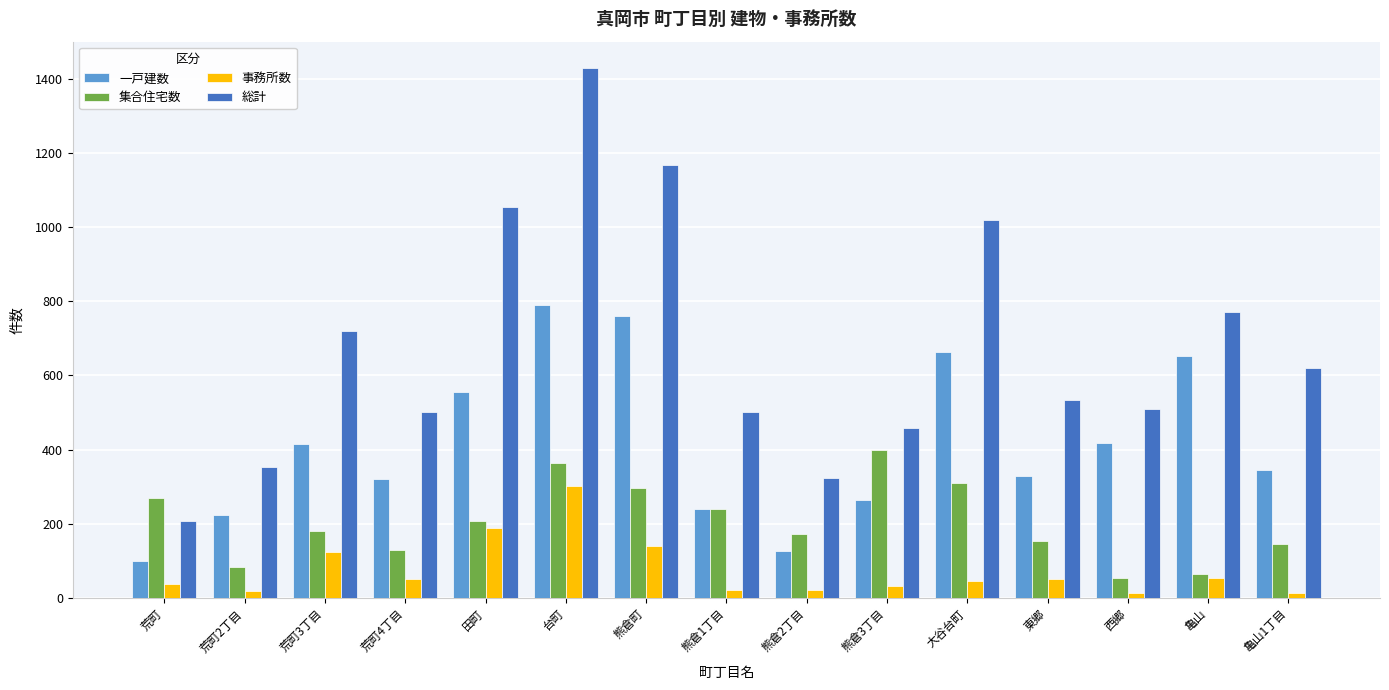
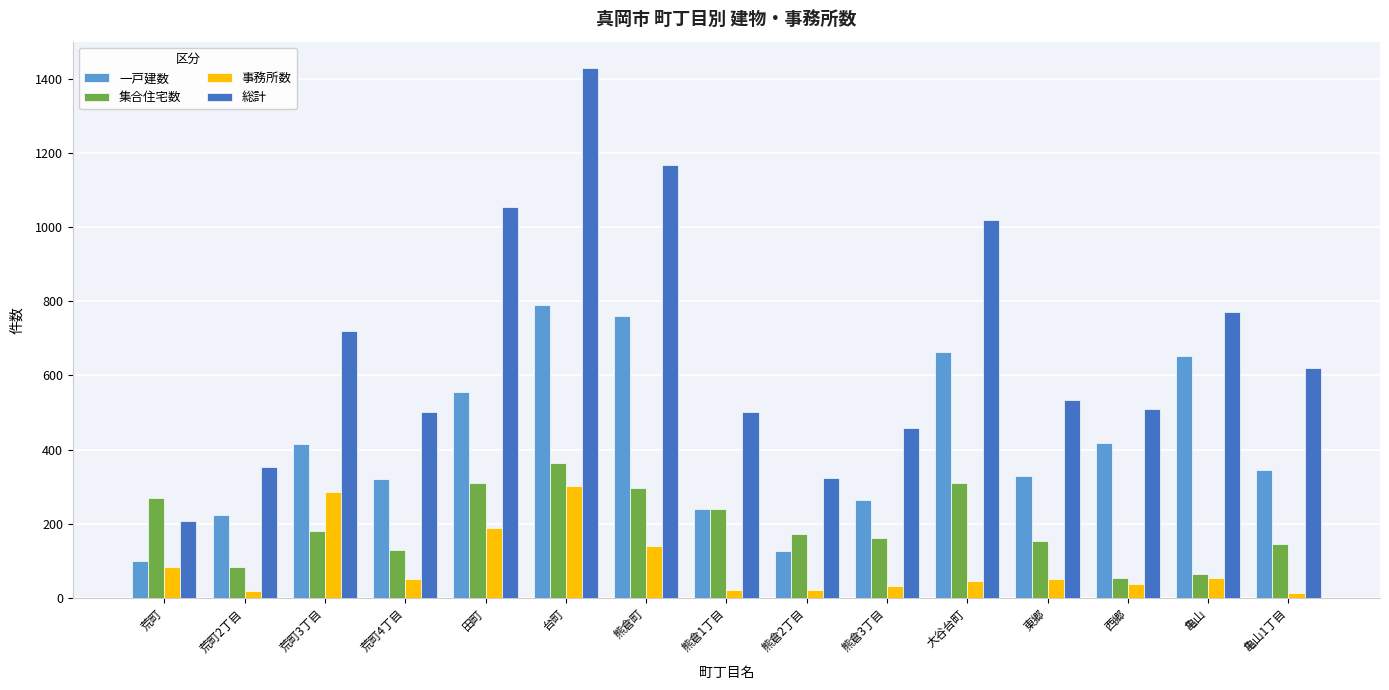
  {
    "集合住宅数": {
      "荒町": 270,
      "荒町2丁目": 90,
      "荒町3丁目": 180,
      "荒町4丁目": 130,
-     "田町": 210,
+     "田町": 310,
      "台町": 360,
      "熊倉町": 300,
      "熊倉1丁目": 240,
      "熊倉2丁目": 170,
-     "熊倉3丁目": 400,
+     "熊倉3丁目": 160,
      "大谷台町": 310,
      "東郷": 150,
      "西郷": 50,
      "亀山": 70,
      "亀山1丁目": 150
    },
    "事務所数": {
-     "荒町": 40,
+     "荒町": 80,
      "荒町2丁目": 20,
-     "荒町3丁目": 130,
+     "荒町3丁目": 290,
      "荒町4丁目": 50,
      "田町": 190,
      "台町": 300,
      "熊倉町": 140,
      "熊倉1丁目": 20,
      "熊倉2丁目": 20,
      "熊倉3丁目": 30,
      "大谷台町": 50,
      "東郷": 50,
-     "西郷": 10,
+     "西郷": 40,
      "亀山": 60,
      "亀山1丁目": 10
    }
  }
